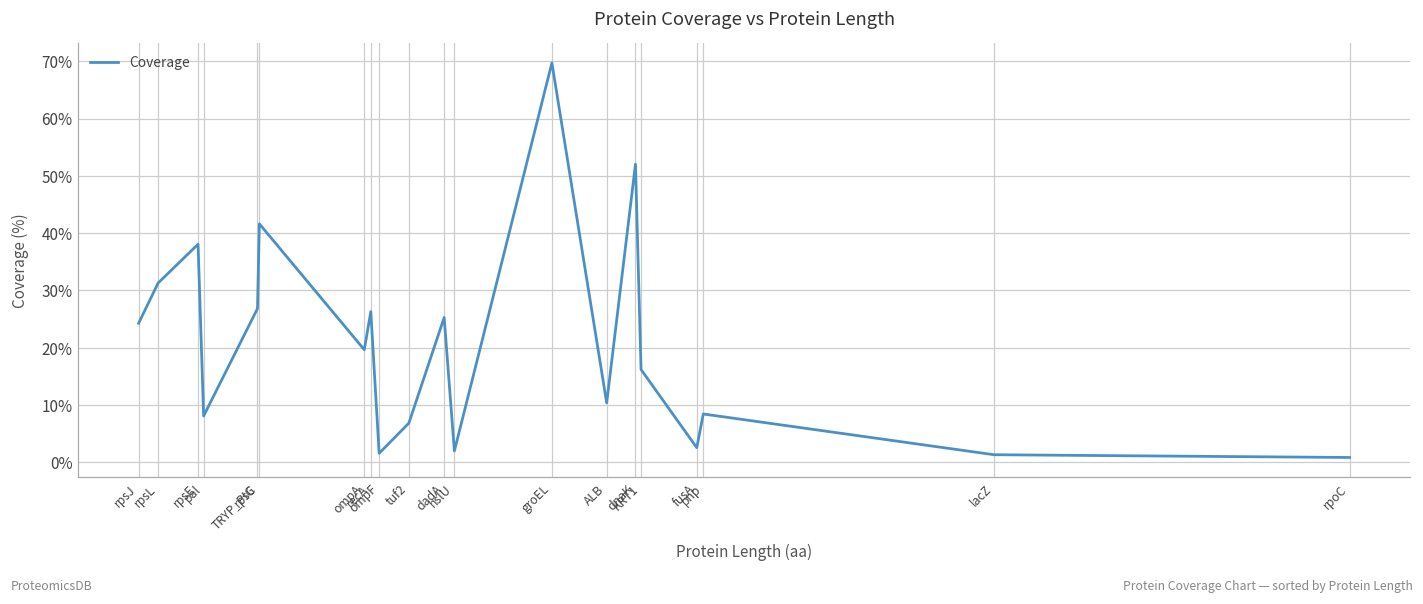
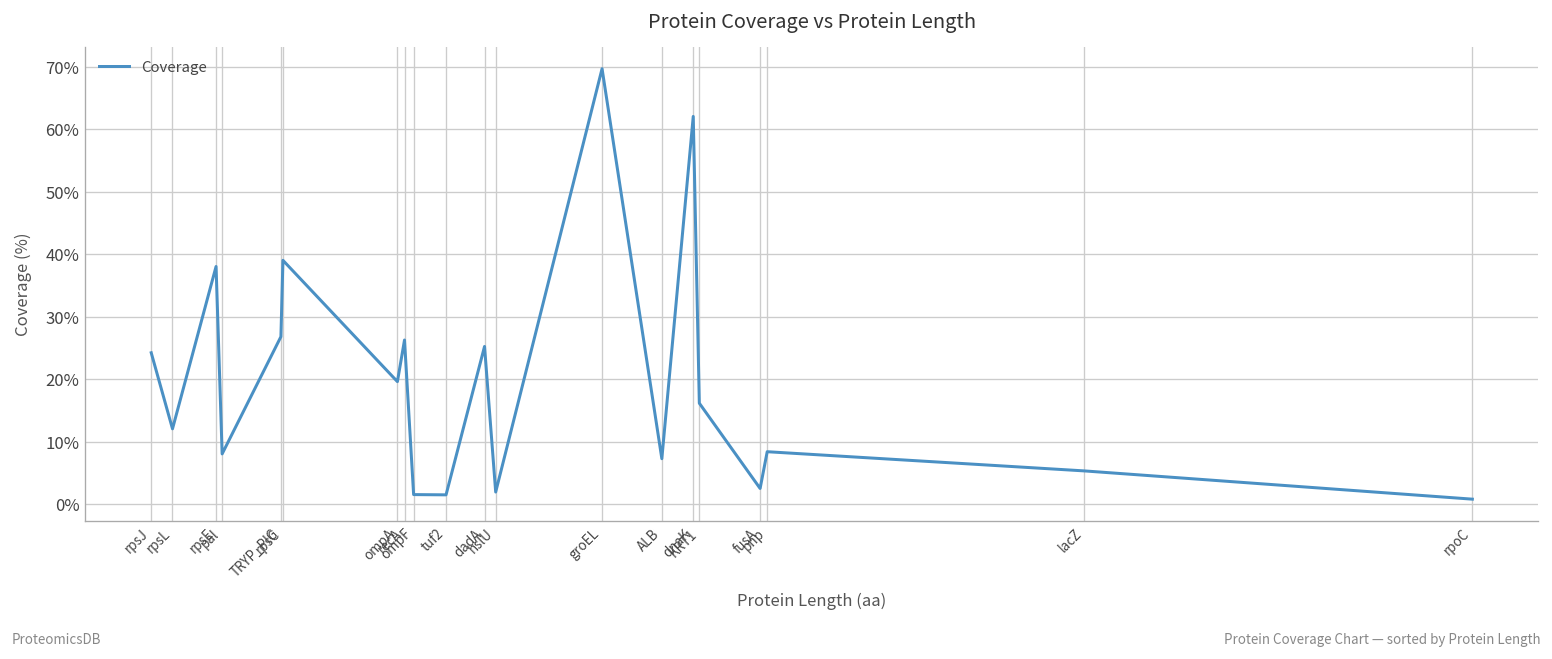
  {
    "rpsJ": "24%",
-   "rpsL": "31%",
+   "rpsL": "12%",
    "rpsE": "38%",
    "pal": "8%",
    "TRYP_PIG": "27%",
-   "rpsC": "42%",
+   "rpsC": "39%",
    "ompA": "20%",
    "recA": "26%",
    "ompF": "2%",
-   "tuf2": "7%",
+   "tuf2": "2%",
    "dadA": "25%",
    "hslU": "2%",
    "groEL": "70%",
-   "ALB": "10%",
-   "dnaK": "52%",
+   "ALB": "7%",
+   "dnaK": "62%",
    "KRT1": "16%",
    "fusA": "3%",
    "pnp": "8%",
-   "lacZ": "1%",
+   "lacZ": "5%",
    "rpoC": "1%"
  }
